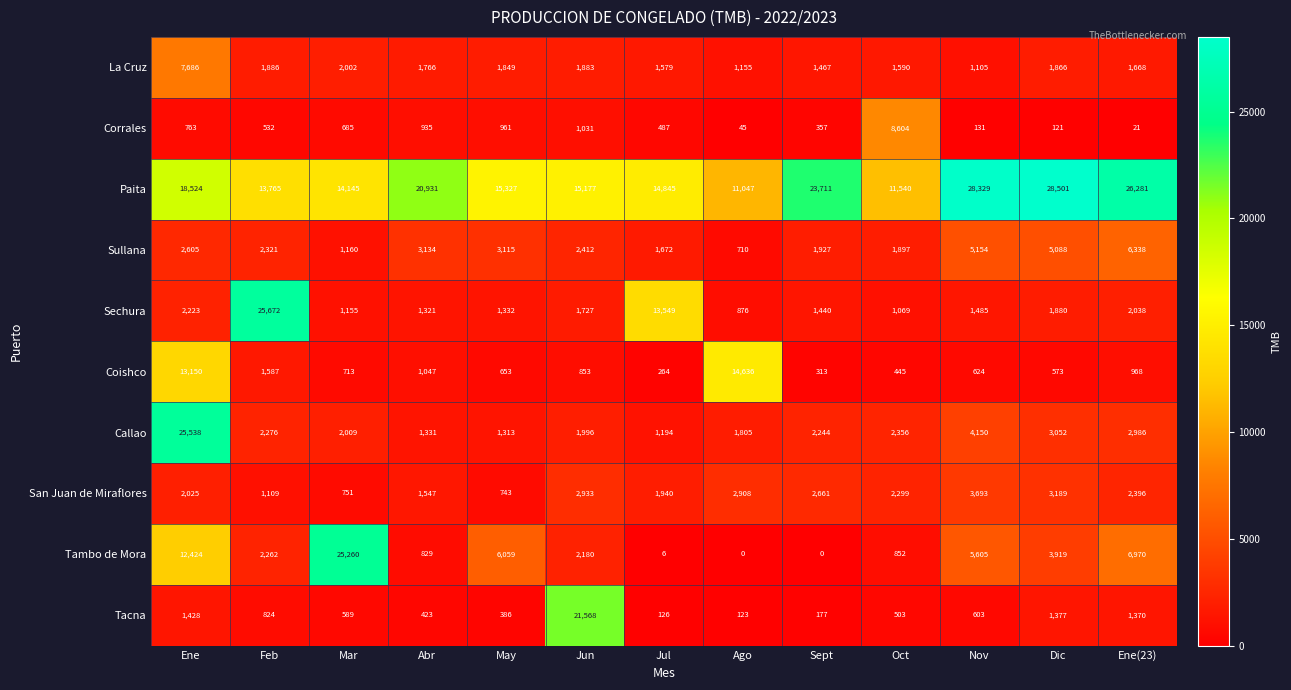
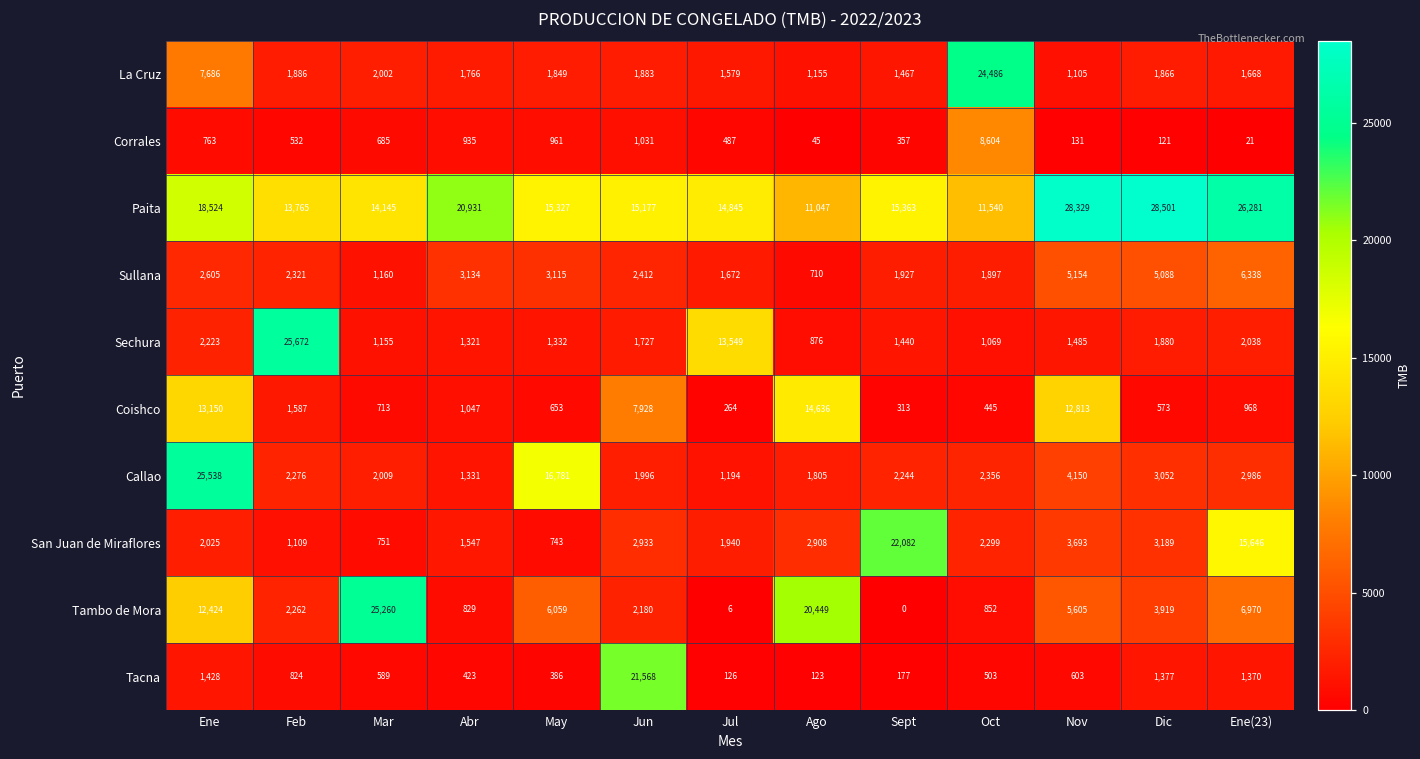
  {
    "La Cruz": {
      "Ene": "7,686",
      "Feb": "1,886",
      "Mar": "2,002",
      "Abr": "1,766",
      "May": "1,849",
      "Jun": "1,883",
      "Jul": "1,579",
      "Ago": "1,155",
      "Sept": "1,467",
-     "Oct": "1,590",
+     "Oct": "24,486",
      "Nov": "1,105",
      "Dic": "1,866",
      "Ene(23)": "1,668"
    },
    "Corrales": {
      "Ene": "763",
      "Feb": "532",
      "Mar": "685",
      "Abr": "935",
      "May": "961",
      "Jun": "1,031",
      "Jul": "487",
      "Ago": "45",
      "Sept": "357",
      "Oct": "8,604",
      "Nov": "131",
      "Dic": "121",
      "Ene(23)": "21"
    },
    "Paita": {
      "Ene": "18,524",
      "Feb": "13,765",
      "Mar": "14,145",
      "Abr": "20,931",
      "May": "15,327",
      "Jun": "15,177",
      "Jul": "14,845",
      "Ago": "11,047",
-     "Sept": "23,711",
+     "Sept": "15,363",
      "Oct": "11,540",
      "Nov": "28,329",
      "Dic": "28,501",
      "Ene(23)": "26,281"
    },
    "Sullana": {
      "Ene": "2,605",
      "Feb": "2,321",
      "Mar": "1,160",
      "Abr": "3,134",
      "May": "3,115",
      "Jun": "2,412",
      "Jul": "1,672",
      "Ago": "710",
      "Sept": "1,927",
      "Oct": "1,897",
      "Nov": "5,154",
      "Dic": "5,088",
      "Ene(23)": "6,338"
    },
    "Sechura": {
      "Ene": "2,223",
      "Feb": "25,672",
      "Mar": "1,155",
      "Abr": "1,321",
      "May": "1,332",
      "Jun": "1,727",
      "Jul": "13,549",
      "Ago": "876",
      "Sept": "1,440",
      "Oct": "1,069",
      "Nov": "1,485",
      "Dic": "1,880",
      "Ene(23)": "2,038"
    },
    "Coishco": {
      "Ene": "13,150",
      "Feb": "1,587",
      "Mar": "713",
      "Abr": "1,047",
      "May": "653",
-     "Jun": "853",
+     "Jun": "7,928",
      "Jul": "264",
      "Ago": "14,636",
      "Sept": "313",
      "Oct": "445",
-     "Nov": "624",
+     "Nov": "12,813",
      "Dic": "573",
      "Ene(23)": "968"
    },
    "Callao": {
      "Ene": "25,538",
      "Feb": "2,276",
      "Mar": "2,009",
      "Abr": "1,331",
-     "May": "1,313",
+     "May": "16,781",
      "Jun": "1,996",
      "Jul": "1,194",
      "Ago": "1,805",
      "Sept": "2,244",
      "Oct": "2,356",
      "Nov": "4,150",
      "Dic": "3,052",
      "Ene(23)": "2,986"
    },
    "San Juan de Miraflores": {
      "Ene": "2,025",
      "Feb": "1,109",
      "Mar": "751",
      "Abr": "1,547",
      "May": "743",
      "Jun": "2,933",
      "Jul": "1,940",
      "Ago": "2,908",
-     "Sept": "2,661",
+     "Sept": "22,082",
      "Oct": "2,299",
      "Nov": "3,693",
      "Dic": "3,189",
-     "Ene(23)": "2,396"
+     "Ene(23)": "15,646"
    },
    "Tambo de Mora": {
      "Ene": "12,424",
      "Feb": "2,262",
      "Mar": "25,260",
      "Abr": "829",
      "May": "6,059",
      "Jun": "2,180",
      "Jul": "6",
-     "Ago": "0",
+     "Ago": "20,449",
      "Sept": "0",
      "Oct": "852",
      "Nov": "5,605",
      "Dic": "3,919",
      "Ene(23)": "6,970"
    },
    "Tacna": {
      "Ene": "1,428",
      "Feb": "824",
      "Mar": "589",
      "Abr": "423",
      "May": "386",
      "Jun": "21,568",
      "Jul": "126",
      "Ago": "123",
      "Sept": "177",
      "Oct": "503",
      "Nov": "603",
      "Dic": "1,377",
      "Ene(23)": "1,370"
    }
  }
